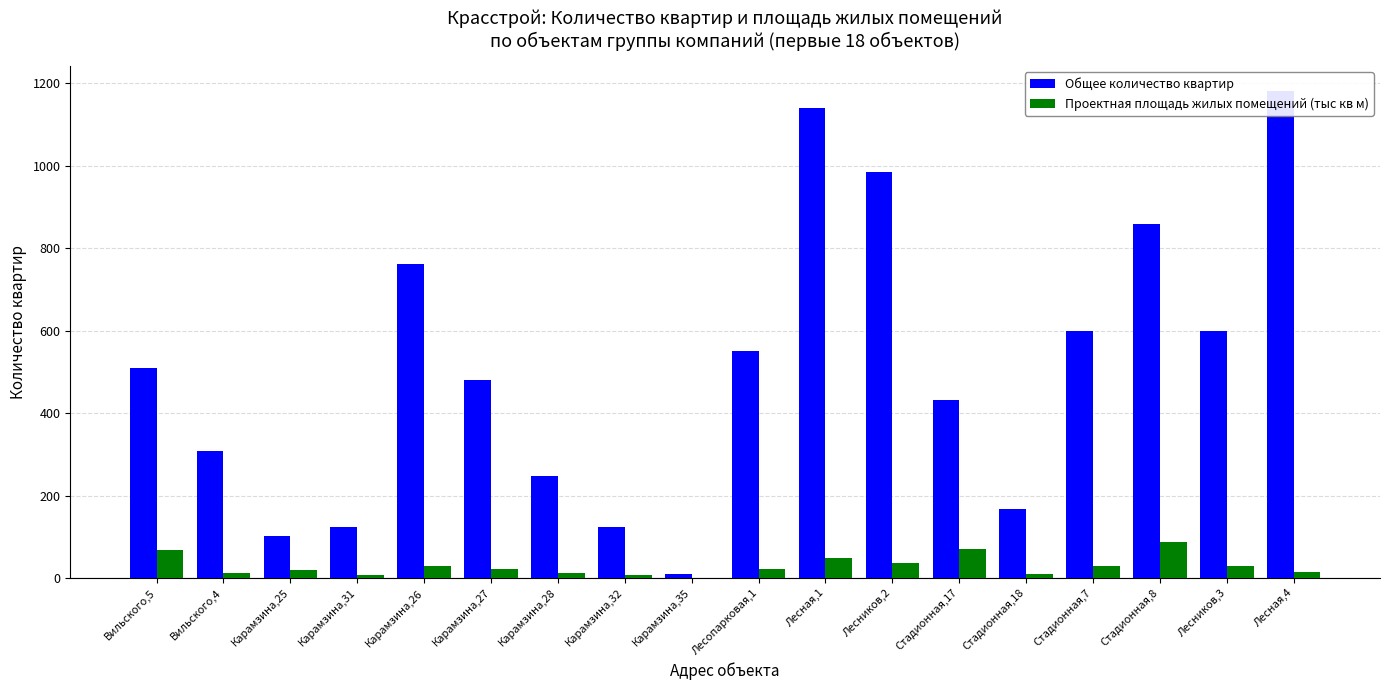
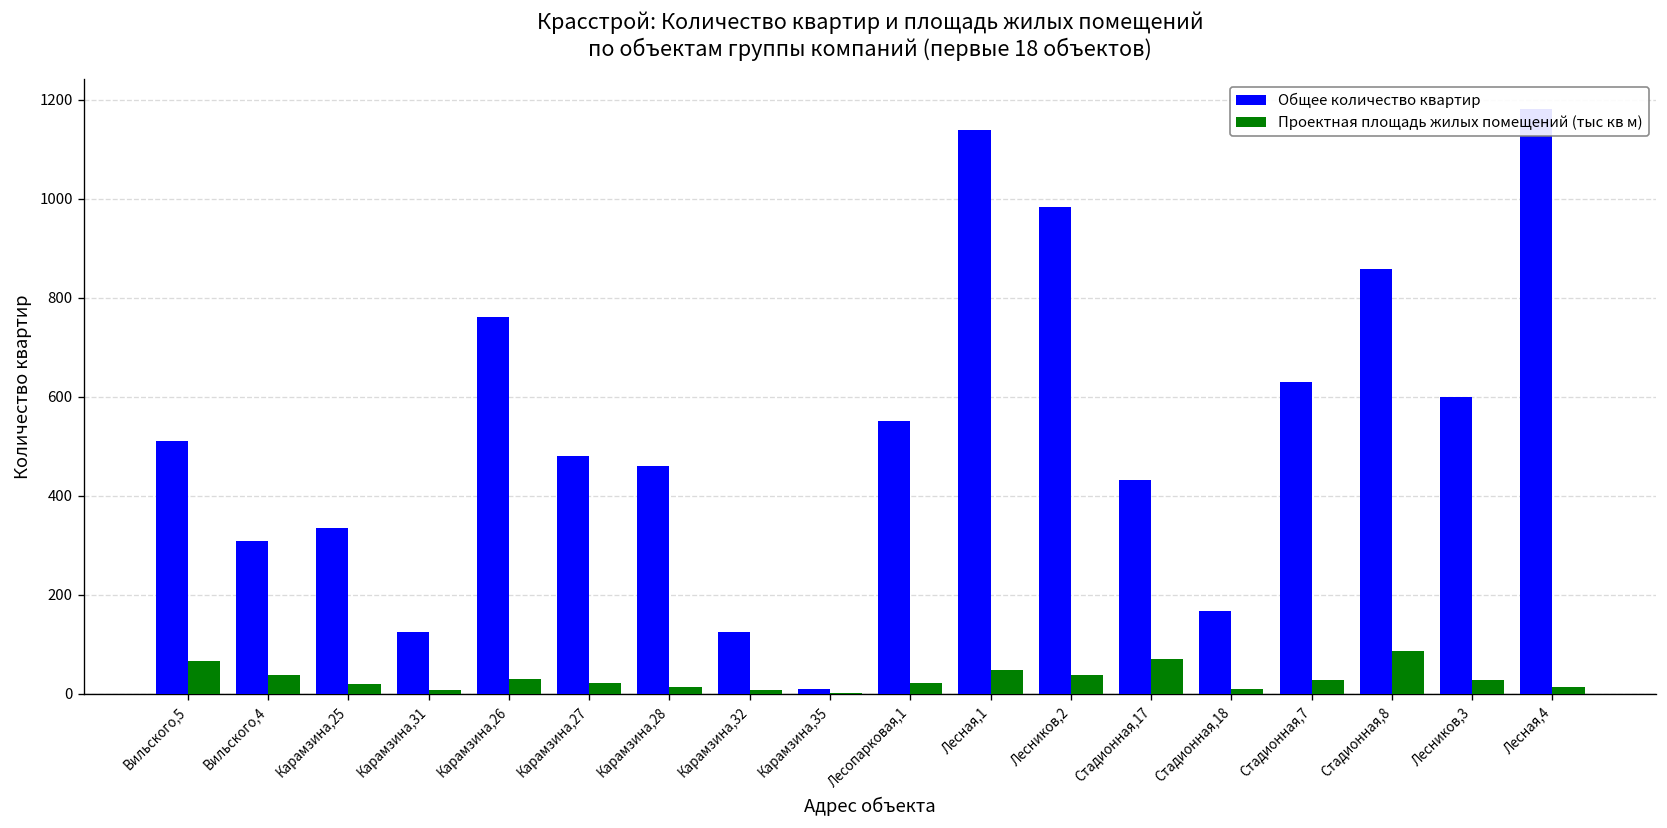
  {
    "Общее количество квартир": {
      "Вильского,5": 510,
      "Вильского,4": 310,
-     "Карамзина,25": 100,
+     "Карамзина,25": 330,
      "Карамзина,31": 120,
      "Карамзина,26": 760,
      "Карамзина,27": 480,
-     "Карамзина,28": 250,
+     "Карамзина,28": 460,
      "Карамзина,32": 120,
      "Карамзина,35": 10,
      "Лесопарковая,1": 550,
      "Лесная,1": 1140,
      "Лесников,2": 980,
      "Стадионная,17": 430,
      "Стадионная,18": 170,
-     "Стадионная,7": 600,
+     "Стадионная,7": 630,
      "Стадионная,8": 860,
      "Лесников,3": 600
    },
    "Проектная площадь жилых помещений (тыс кв м)": {
      "Вильского,5": 70,
-     "Вильского,4": 10,
+     "Вильского,4": 40,
      "Карамзина,25": 20,
      "Карамзина,31": 10,
      "Карамзина,26": 30,
      "Карамзина,27": 20,
      "Карамзина,28": 10,
      "Карамзина,32": 10,
      "Лесопарковая,1": 20,
      "Лесная,1": 50,
      "Лесников,2": 40,
      "Стадионная,17": 70,
      "Стадионная,18": 10,
      "Стадионная,7": 30,
      "Стадионная,8": 90,
      "Лесников,3": 30,
      "Лесная,4": 10
    }
  }
